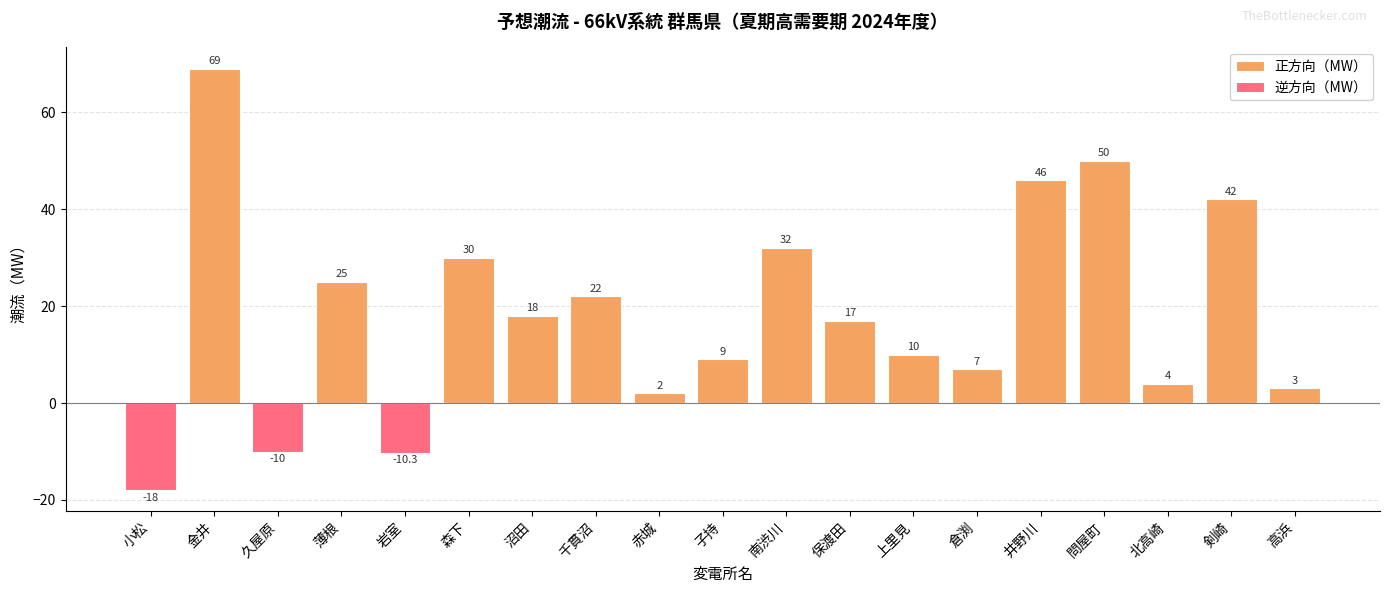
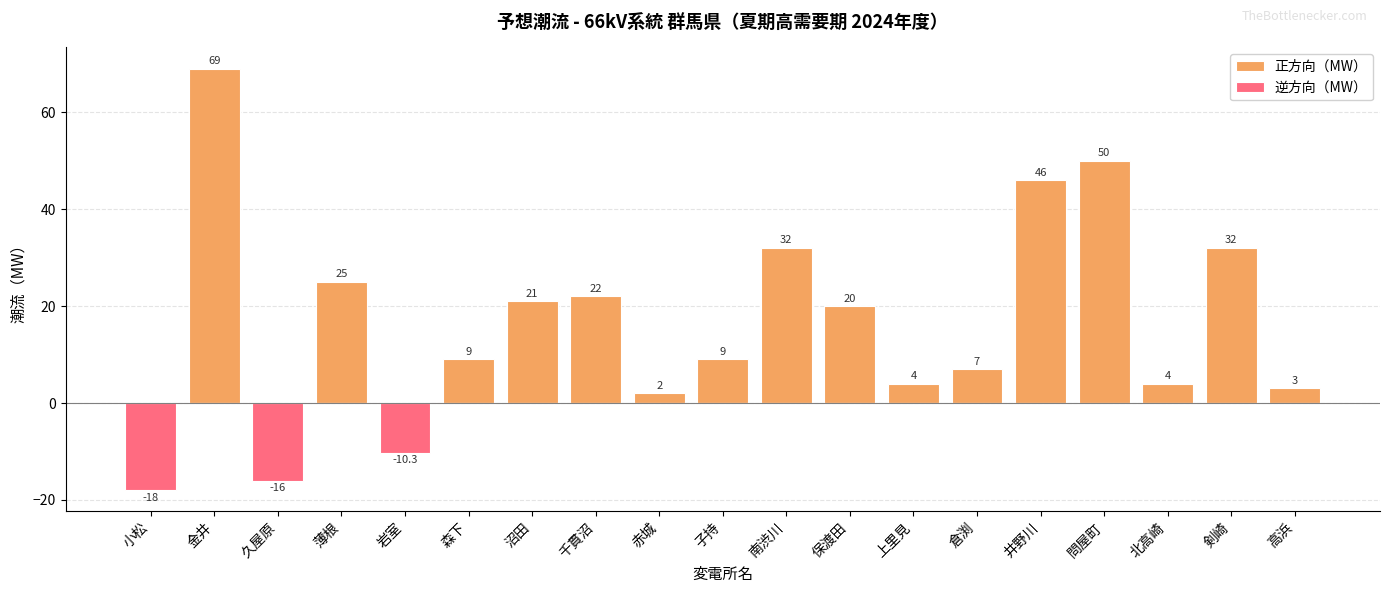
  {
    "正方向（MW）": {
      "金井": 69,
      "薄根": 25,
-     "森下": 30,
-     "沼田": 18,
+     "森下": 9,
+     "沼田": 21,
      "千貫沼": 22,
      "赤城": 2,
      "子持": 9,
      "南渋川": 32,
-     "保渡田": 17,
-     "上里見": 10,
+     "保渡田": 20,
+     "上里見": 4,
      "倉渕": 7,
      "井野川": 46,
      "問屋町": 50,
      "北高崎": 4,
-     "剣崎": 42,
+     "剣崎": 32,
      "高浜": 3
    },
    "逆方向（MW）": {
      "小松": -18,
-     "久屋原": -10,
+     "久屋原": -16,
      "岩室": -10.3
    }
  }
